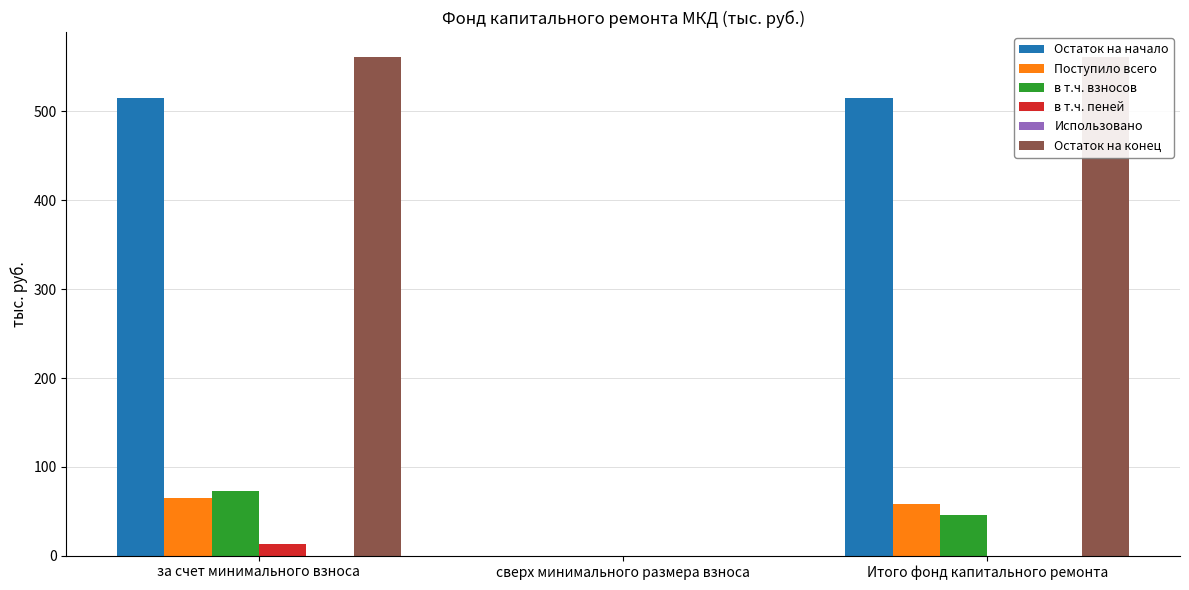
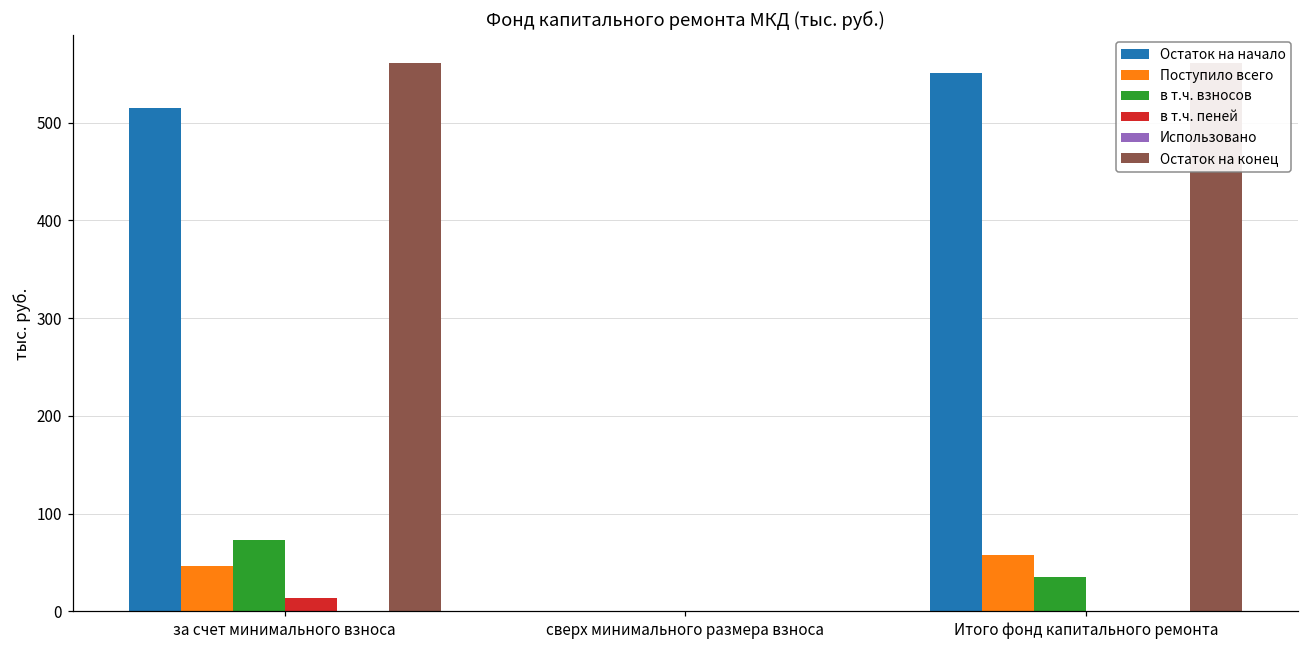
  {
    "Остаток на начало": {
      "за счет минимального взноса": 510,
      "сверх минимального размера взноса": 0,
-     "Итого фонд капитального ремонта": 510
+     "Итого фонд капитального ремонта": 550
    },
    "Поступило всего": {
-     "за счет минимального взноса": 60,
+     "за счет минимального взноса": 50,
      "сверх минимального размера взноса": 0,
      "Итого фонд капитального ремонта": 60
    },
    "в т.ч. взносов": {
      "за счет минимального взноса": 70,
      "сверх минимального размера взноса": 0,
-     "Итого фонд капитального ремонта": 50
+     "Итого фонд капитального ремонта": 40
    },
    "в т.ч. пеней": {
      "за счет минимального взноса": 10,
      "сверх минимального размера взноса": 0
    },
    "Использовано": {
      "за счет минимального взноса": 0,
      "сверх минимального размера взноса": 0,
      "Итого фонд капитального ремонта": 0
    },
    "Остаток на конец": {
      "за счет минимального взноса": 560,
      "сверх минимального размера взноса": 0
    }
  }
